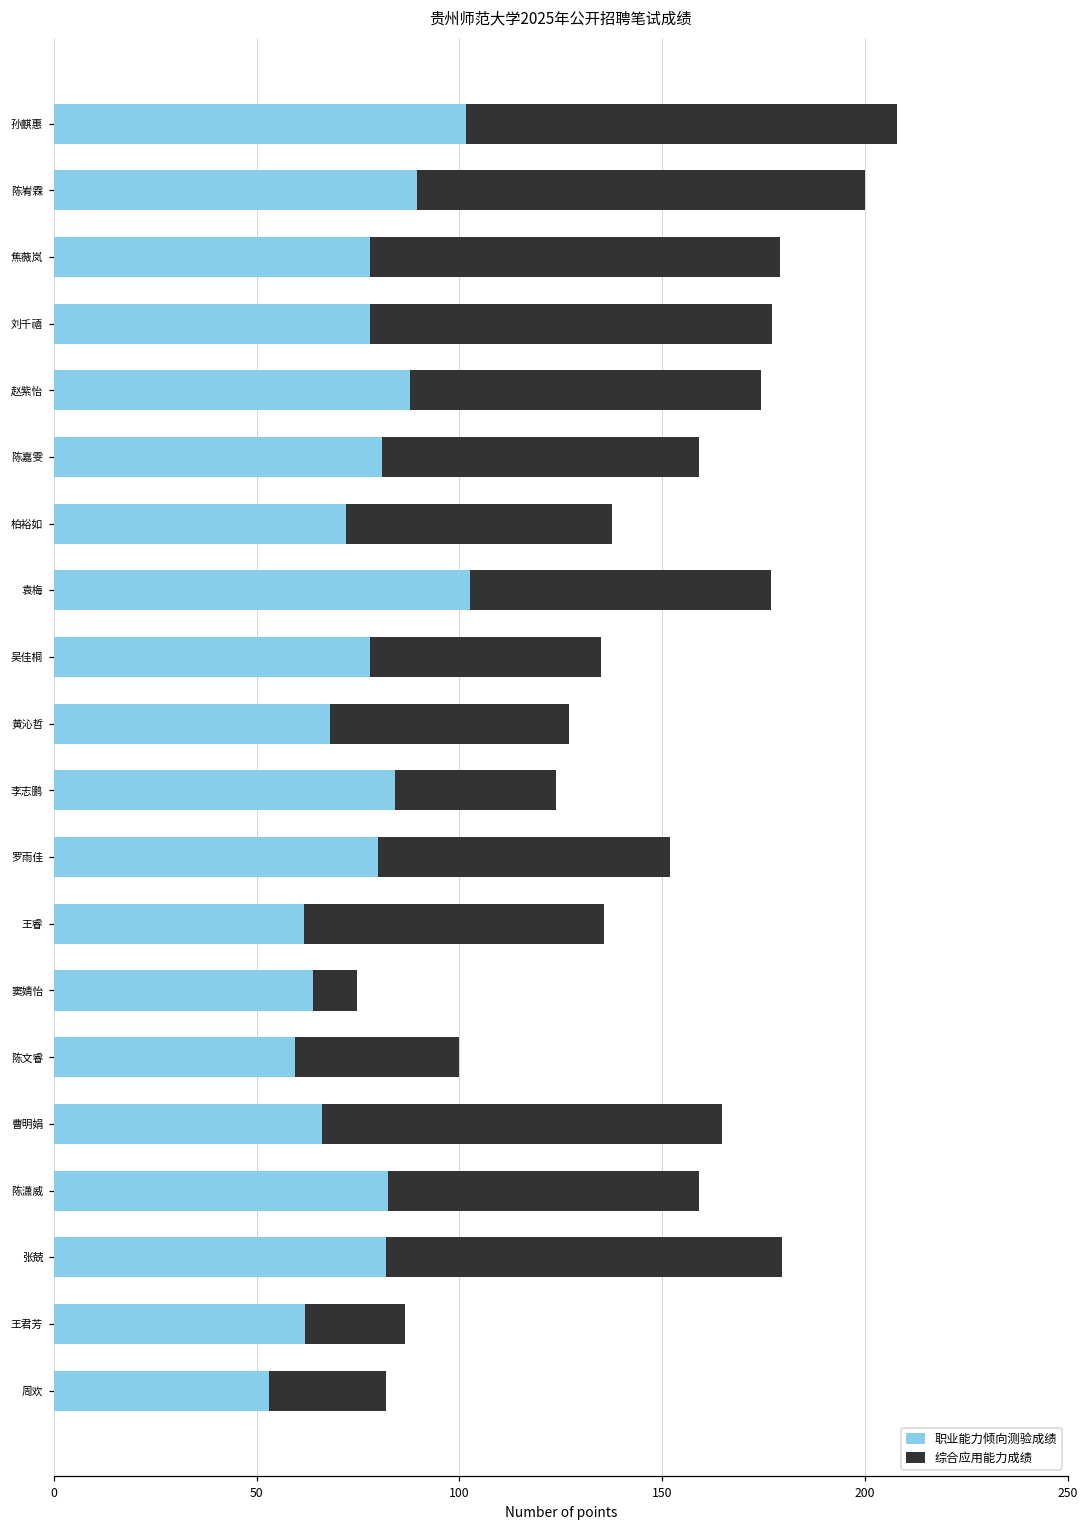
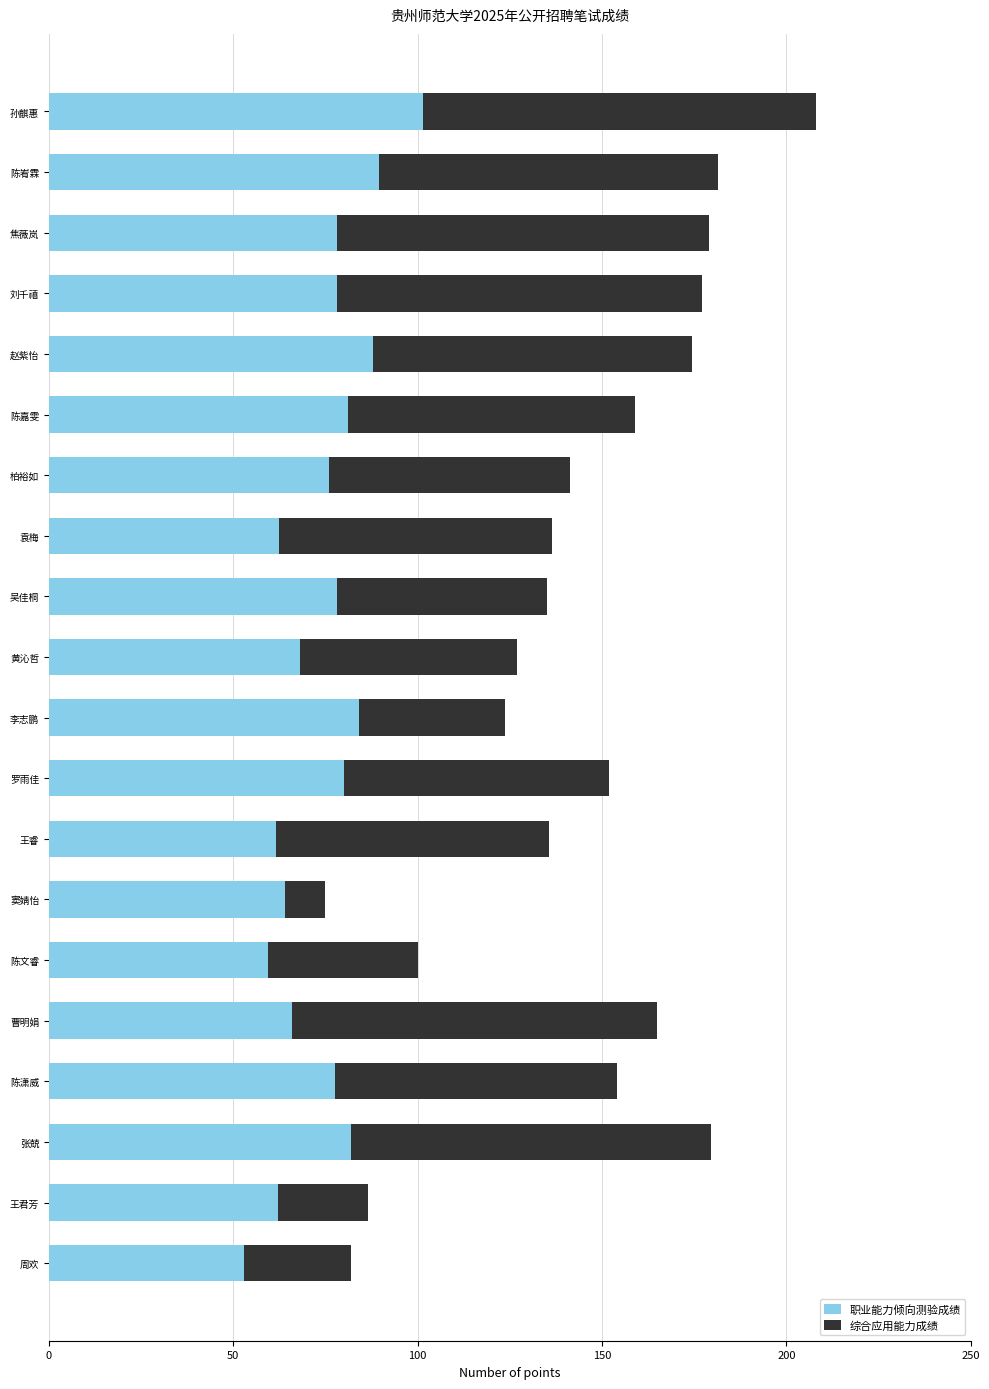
  {
    "职业能力倾向测验成绩": {
      "孙麒惠": 102,
      "陈峟霖": 90,
      "焦薇岚": 78,
      "刘千禧": 78,
      "赵紫怡": 88,
      "陈嘉雯": 81,
-     "柏裕如": 72,
-     "袁梅": 103,
+     "柏裕如": 76,
+     "袁梅": 63,
      "吴佳桐": 78,
      "黄沁哲": 68,
      "李志鹏": 84,
      "罗雨佳": 80,
      "王睿": 62,
      "窦婧怡": 64,
      "陈文睿": 60,
      "曹明娟": 66,
-     "陈潇威": 83,
+     "陈潇威": 78,
      "张兢": 82,
      "王君芳": 62,
      "周欢": 53
    },
    "综合应用能力成绩": {
      "孙麒惠": 107,
-     "陈峟霖": 111,
+     "陈峟霖": 92,
      "焦薇岚": 101,
      "刘千禧": 99,
      "赵紫怡": 87,
      "陈嘉雯": 78,
      "柏裕如": 66,
      "袁梅": 74,
      "吴佳桐": 57,
      "黄沁哲": 59,
      "李志鹏": 40,
      "罗雨佳": 72,
      "王睿": 74,
      "窦婧怡": 11,
      "陈文睿": 41,
      "曹明娟": 99,
      "陈潇威": 77,
      "张兢": 98,
      "王君芳": 25,
      "周欢": 29
    }
  }
